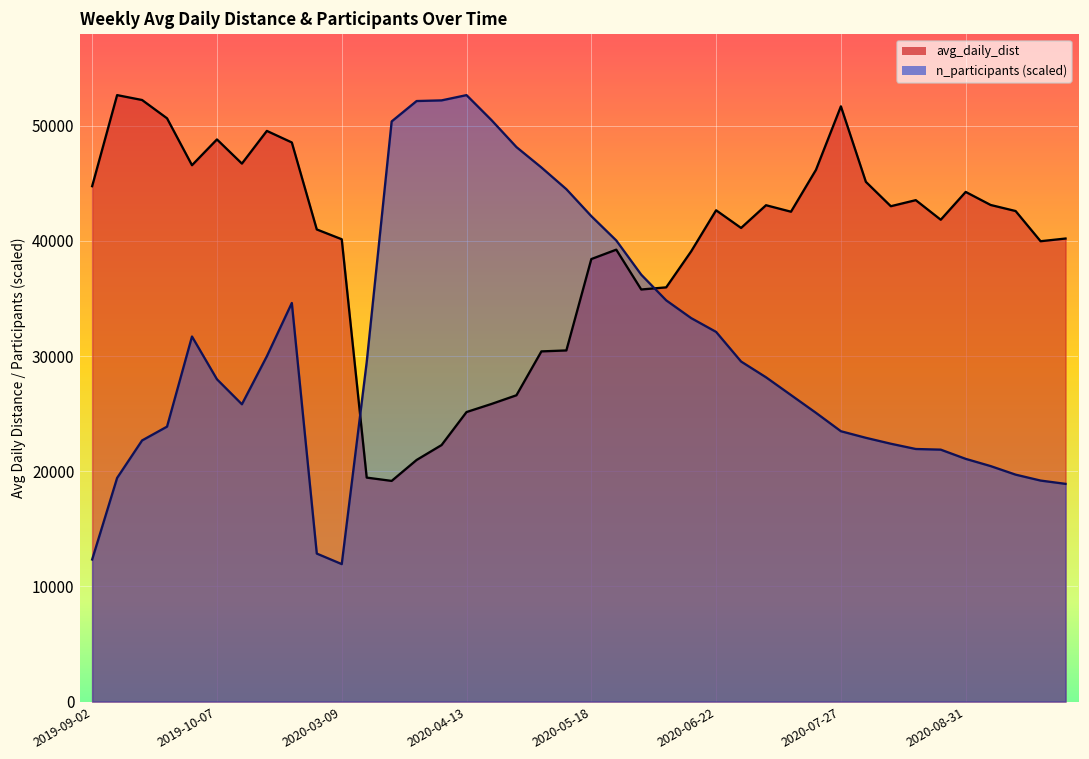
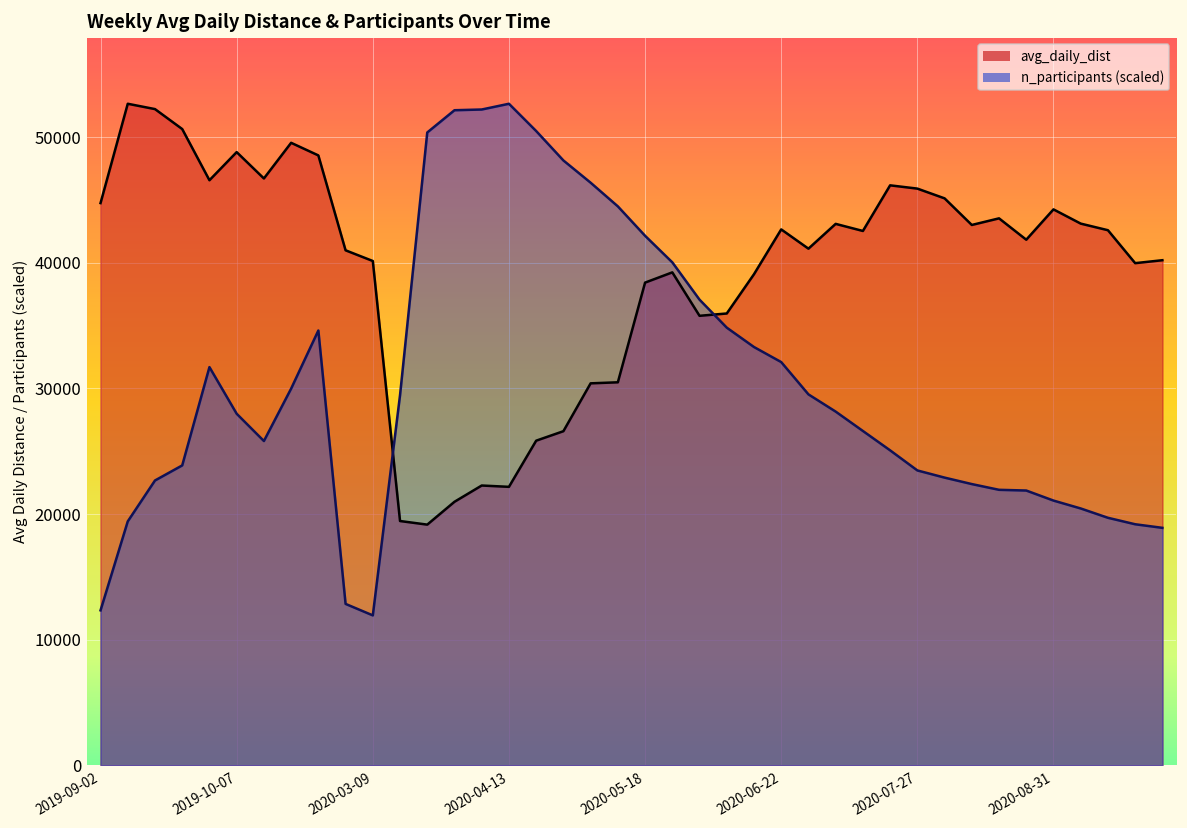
  {
    "avg_daily_dist": {
      "2019-09-02": 44800,
      "2019-10-07": 48800,
      "2020-03-09": 40100,
-     "2020-04-13": 25100,
+     "2020-04-13": 22200,
      "2020-05-18": 38400,
      "2020-06-22": 42700,
-     "2020-07-27": 51700,
+     "2020-07-27": 45900,
      "2020-08-31": 44300
    }
  }
